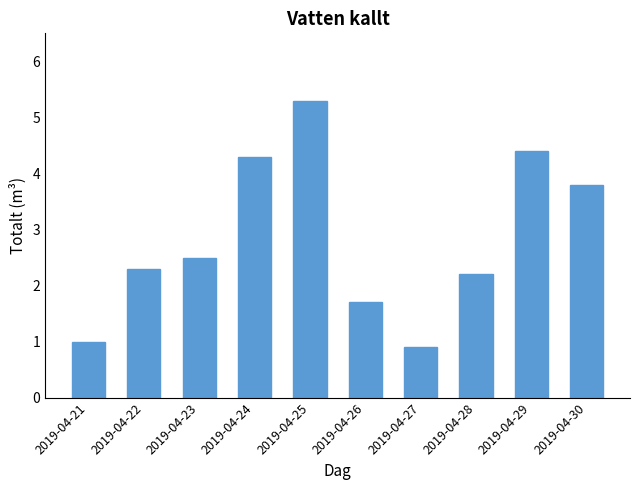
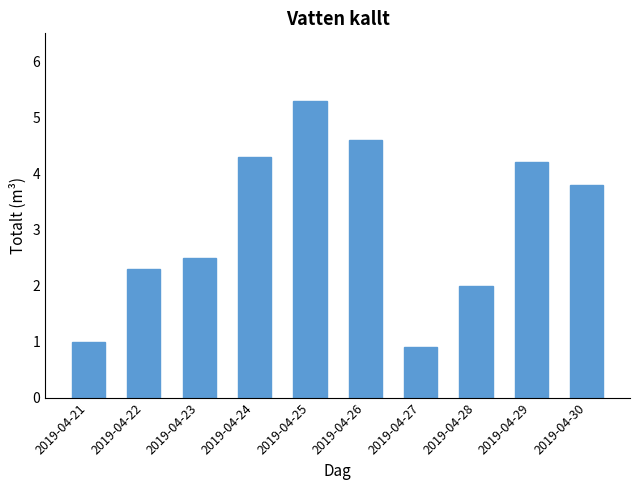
  {
    "2019-04-21": 1.0,
    "2019-04-22": 2.3,
    "2019-04-23": 2.5,
    "2019-04-24": 4.3,
    "2019-04-25": 5.3,
-   "2019-04-26": 1.7,
+   "2019-04-26": 4.6,
    "2019-04-27": 0.9,
-   "2019-04-28": 2.2,
-   "2019-04-29": 4.4,
+   "2019-04-28": 2.0,
+   "2019-04-29": 4.2,
    "2019-04-30": 3.8
  }
